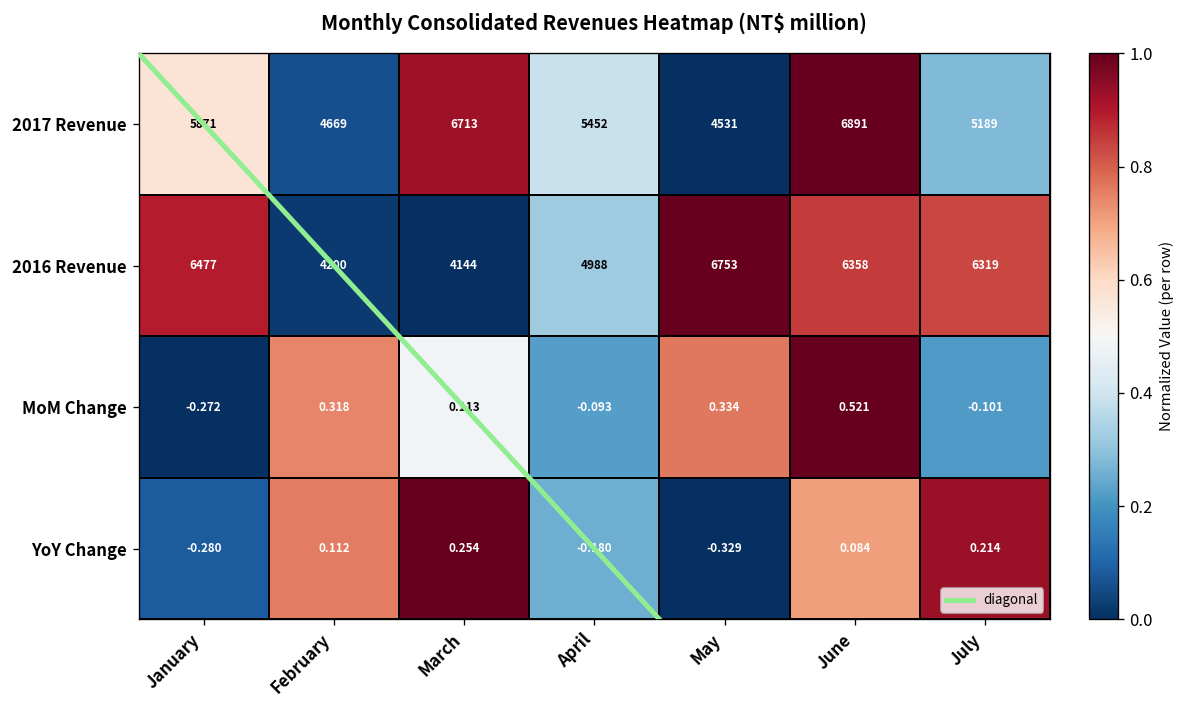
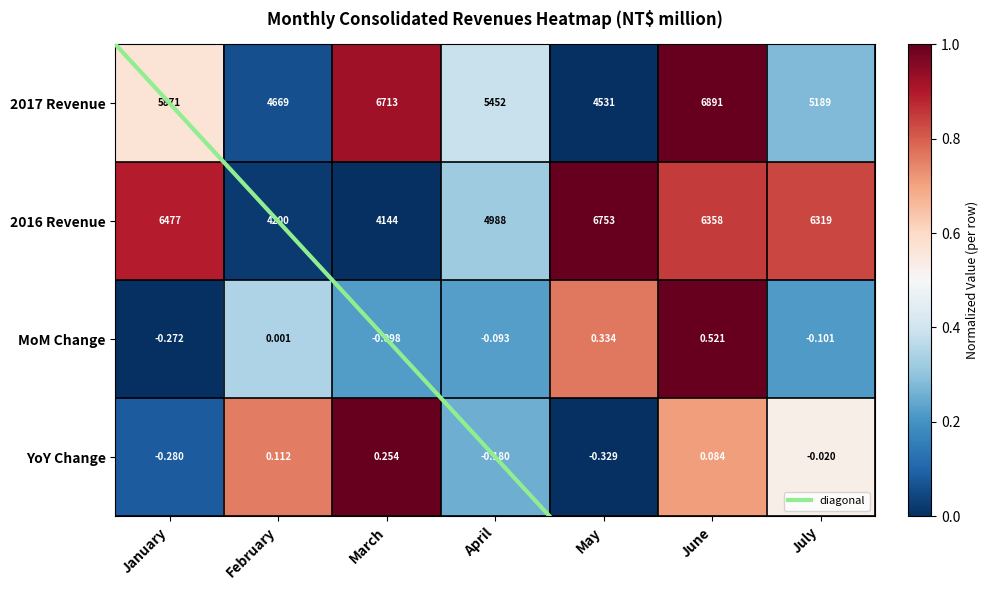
  {
    "2017 Revenue": {
      "January": 5871,
      "February": 4669,
      "March": 6713,
      "April": 5452,
      "May": 4531,
      "June": 6891,
      "July": 5189
    },
    "2016 Revenue": {
      "January": 6477,
      "February": 4200,
      "March": 4144,
      "April": 4988,
      "May": 6753,
      "June": 6358,
      "July": 6319
    },
    "MoM Change": {
      "January": -0.272,
-     "February": 0.318,
-     "March": 0.113,
+     "February": 0.001,
+     "March": -0.098,
      "April": -0.093,
      "May": 0.334,
      "June": 0.521,
      "July": -0.101
    },
    "YoY Change": {
      "January": -0.280,
      "February": 0.112,
      "March": 0.254,
      "April": -0.180,
      "May": -0.329,
      "June": 0.084,
-     "July": 0.214
+     "July": -0.020
    }
  }
